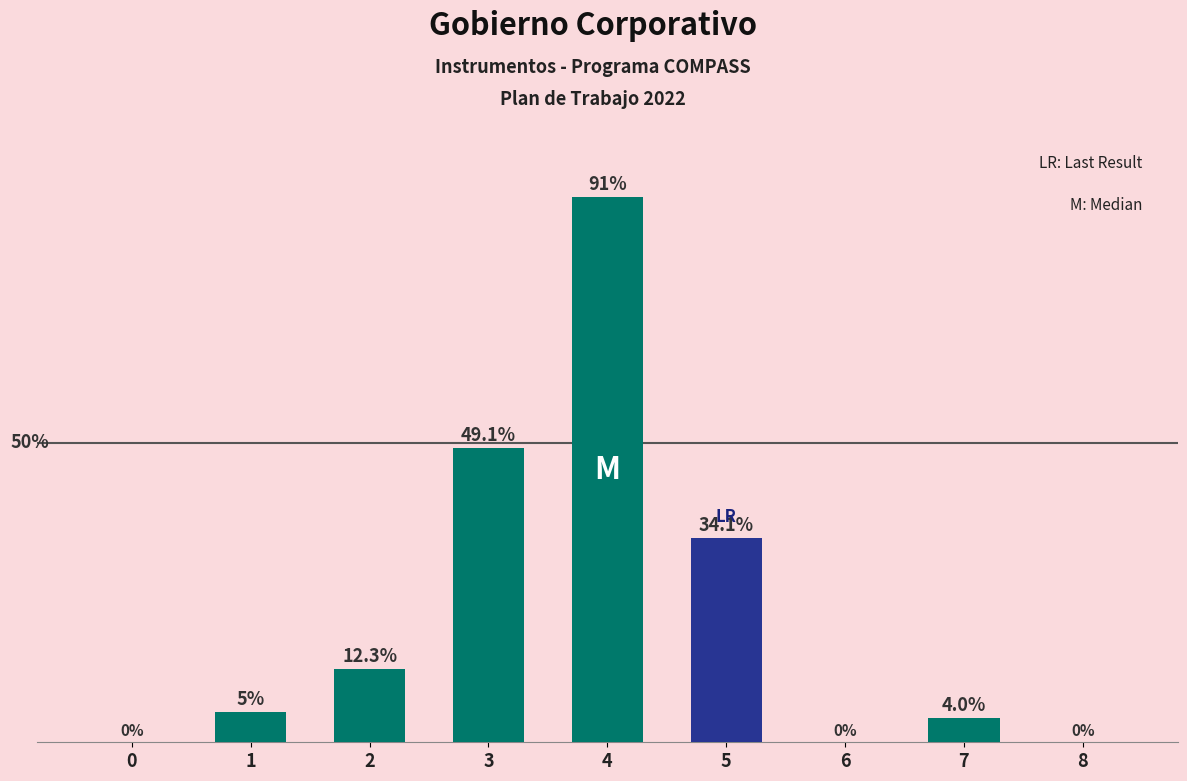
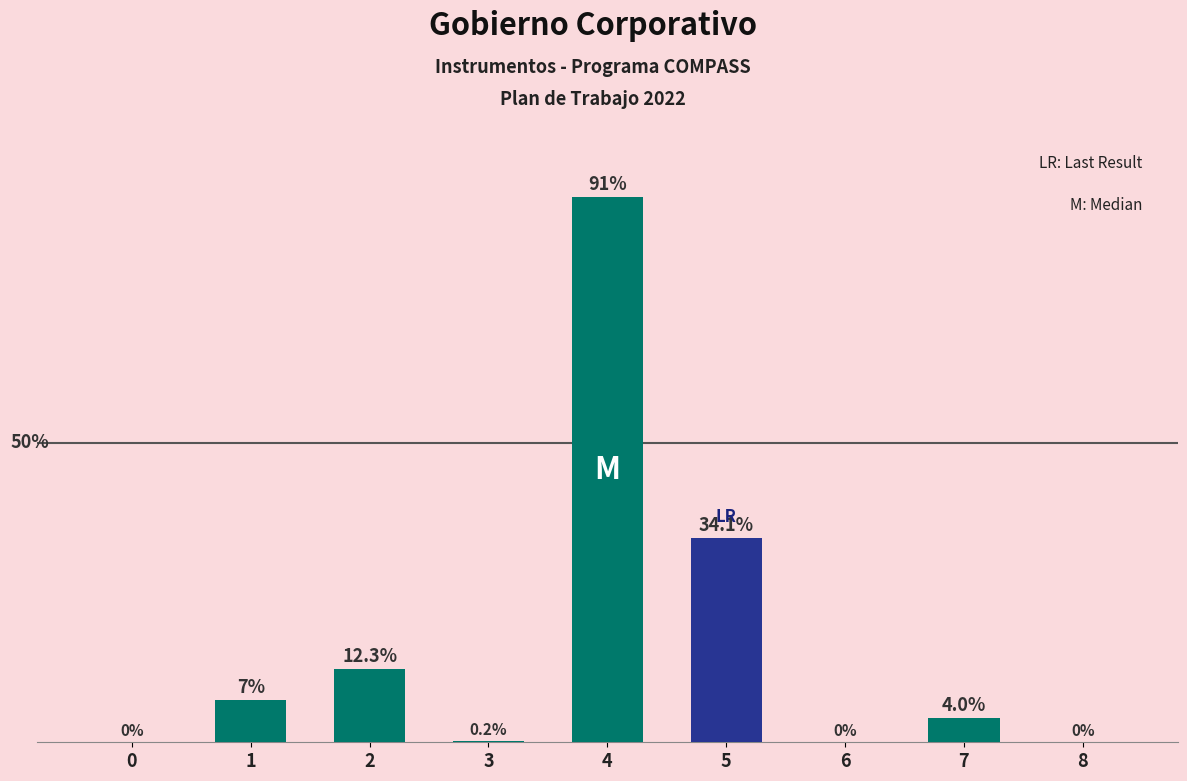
  {
    "0": "0%",
-   "1": "5%",
+   "1": "7%",
    "2": "12.3%",
-   "3": "49.1%",
+   "3": "0.2%",
    "4": "91%",
    "6": "0%",
    "7": "4.0%",
    "8": "0%"
  }
